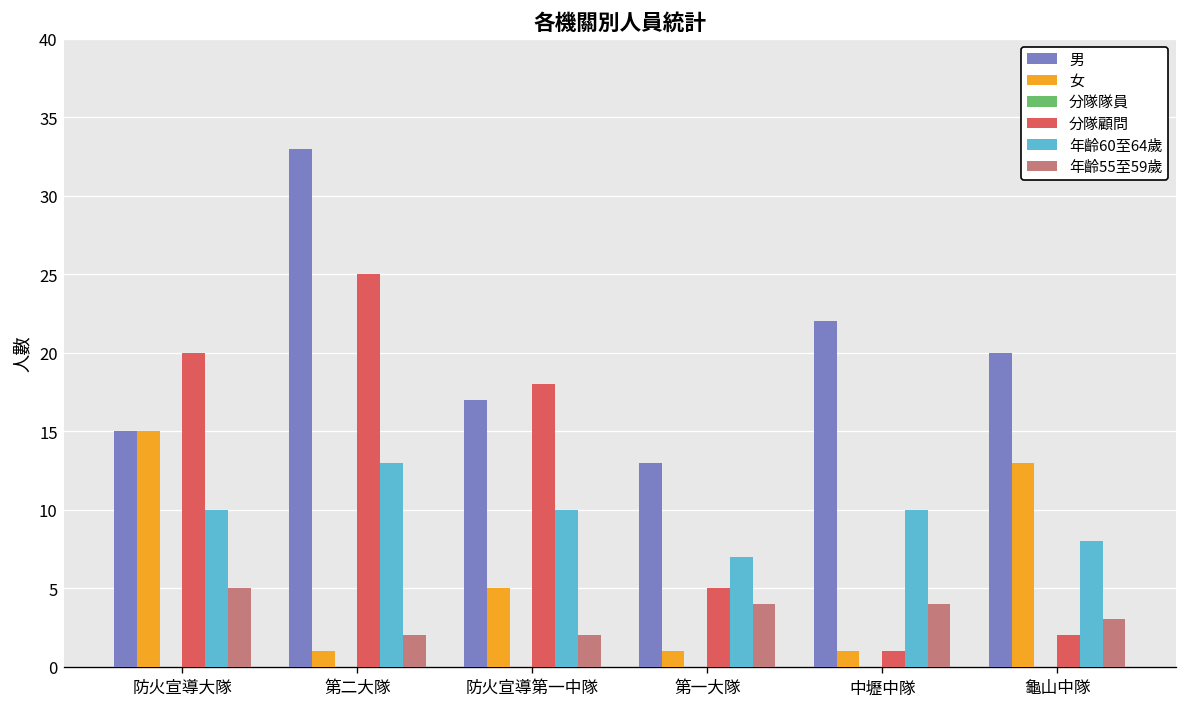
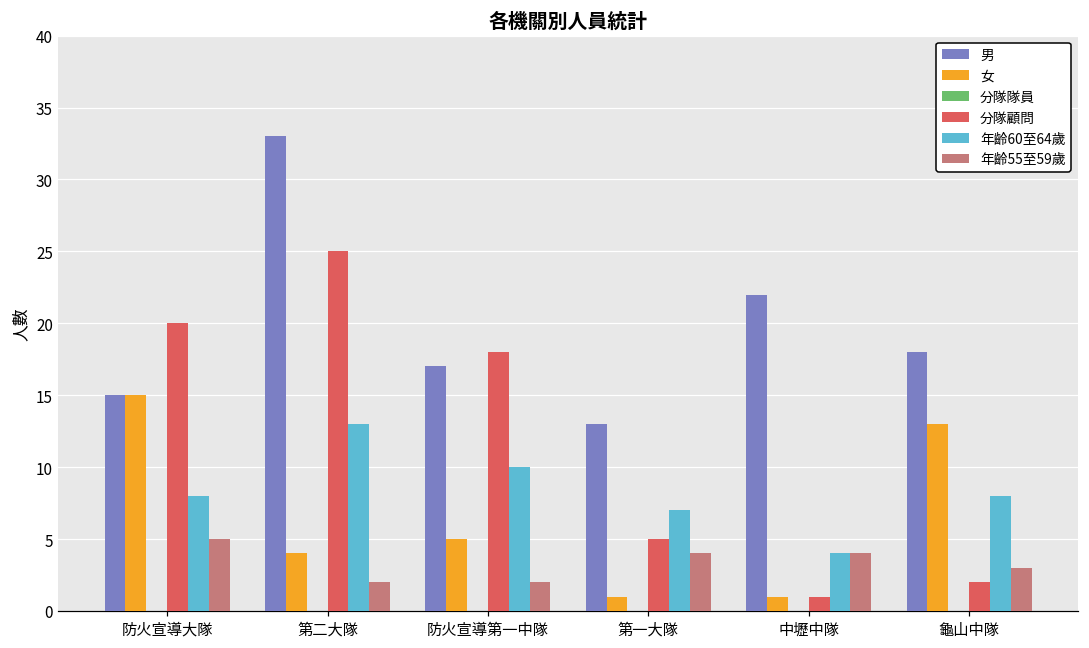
  {
    "男": {
      "防火宣導大隊": 15,
      "第二大隊": 33,
      "防火宣導第一中隊": 17,
      "第一大隊": 13,
      "中壢中隊": 22,
-     "龜山中隊": 20
+     "龜山中隊": 18
    },
    "女": {
      "防火宣導大隊": 15,
-     "第二大隊": 1,
+     "第二大隊": 4,
      "防火宣導第一中隊": 5,
      "第一大隊": 1,
      "中壢中隊": 1,
      "龜山中隊": 13
    },
    "分隊隊員": {
      "防火宣導大隊": 0,
      "第二大隊": 0,
      "防火宣導第一中隊": 0,
      "第一大隊": 0,
      "中壢中隊": 0,
      "龜山中隊": 0
    },
    "年齡60至64歲": {
-     "防火宣導大隊": 10,
+     "防火宣導大隊": 8,
      "第二大隊": 13,
      "防火宣導第一中隊": 10,
      "第一大隊": 7,
-     "中壢中隊": 10,
+     "中壢中隊": 4,
      "龜山中隊": 8
    }
  }
